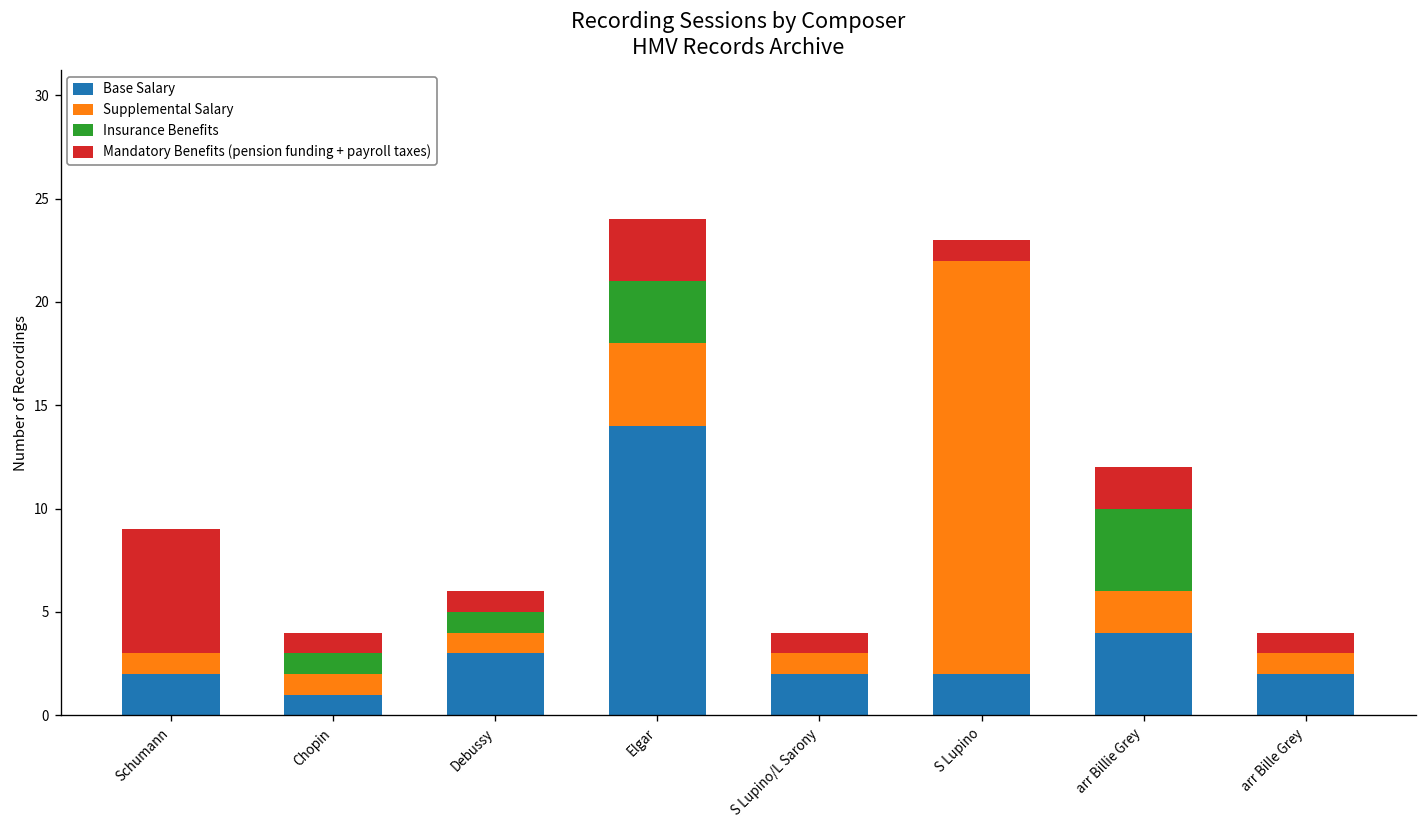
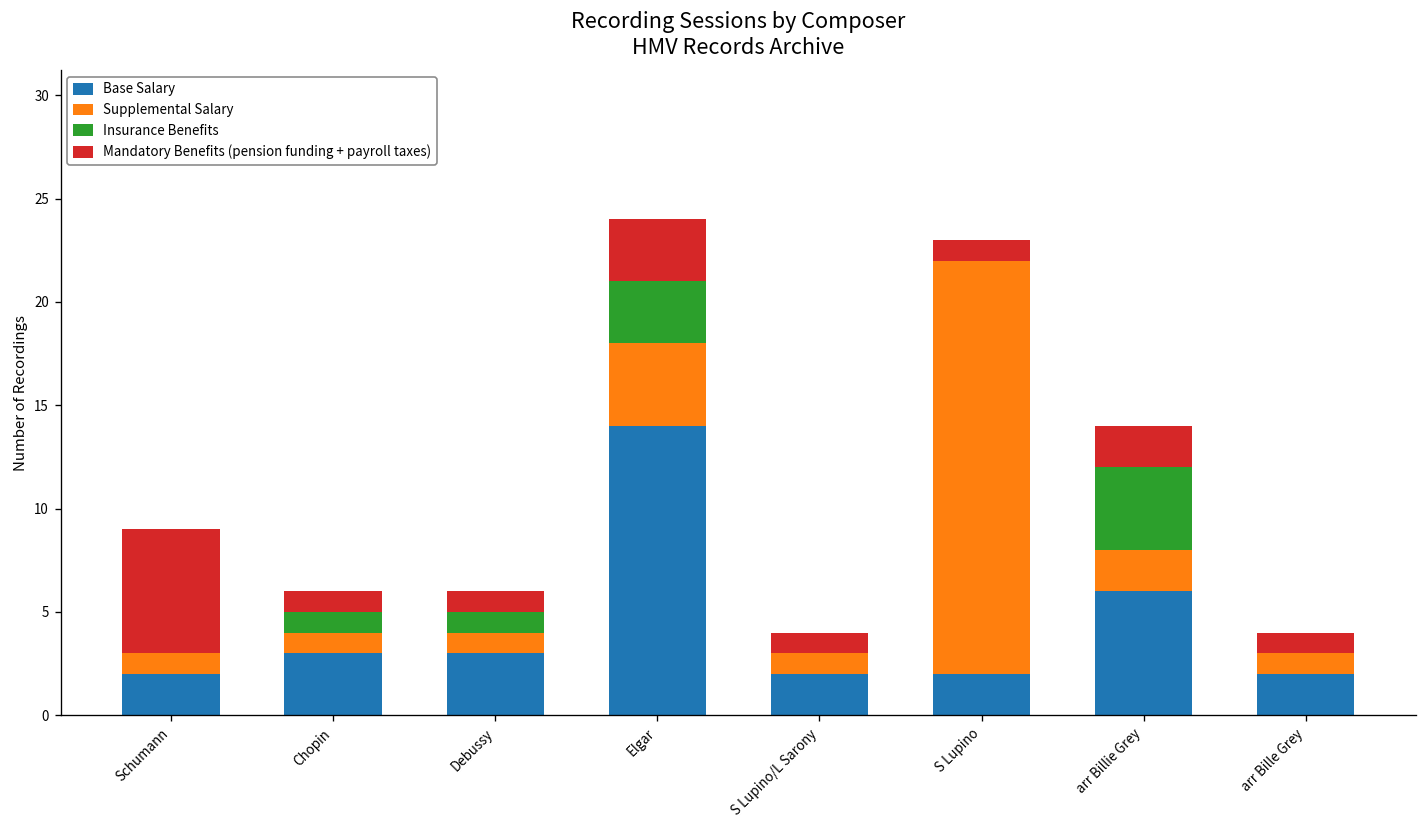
  {
    "Base Salary": {
      "Schumann": 2,
-     "Chopin": 1,
+     "Chopin": 3,
      "Debussy": 3,
      "Elgar": 14,
      "S Lupino/L Sarony": 2,
      "S Lupino": 2,
-     "arr Billie Grey": 4,
+     "arr Billie Grey": 6,
      "arr Bille Grey": 2
    },
    "Supplemental Salary": {
      "Schumann": 1,
      "Chopin": 1,
      "Debussy": 1,
      "Elgar": 4,
      "S Lupino/L Sarony": 1,
      "S Lupino": 20,
      "arr Billie Grey": 2,
      "arr Bille Grey": 1
    },
    "Insurance Benefits": {
      "Schumann": 0,
      "Chopin": 1,
      "Debussy": 1,
      "Elgar": 3,
      "S Lupino/L Sarony": 0,
      "S Lupino": 0,
      "arr Billie Grey": 4,
      "arr Bille Grey": 0
    },
    "Mandatory Benefits (pension funding + payroll taxes)": {
      "Schumann": 6,
      "Chopin": 1,
      "Debussy": 1,
      "Elgar": 3,
      "S Lupino/L Sarony": 1,
      "S Lupino": 1,
      "arr Billie Grey": 2,
      "arr Bille Grey": 1
    }
  }
